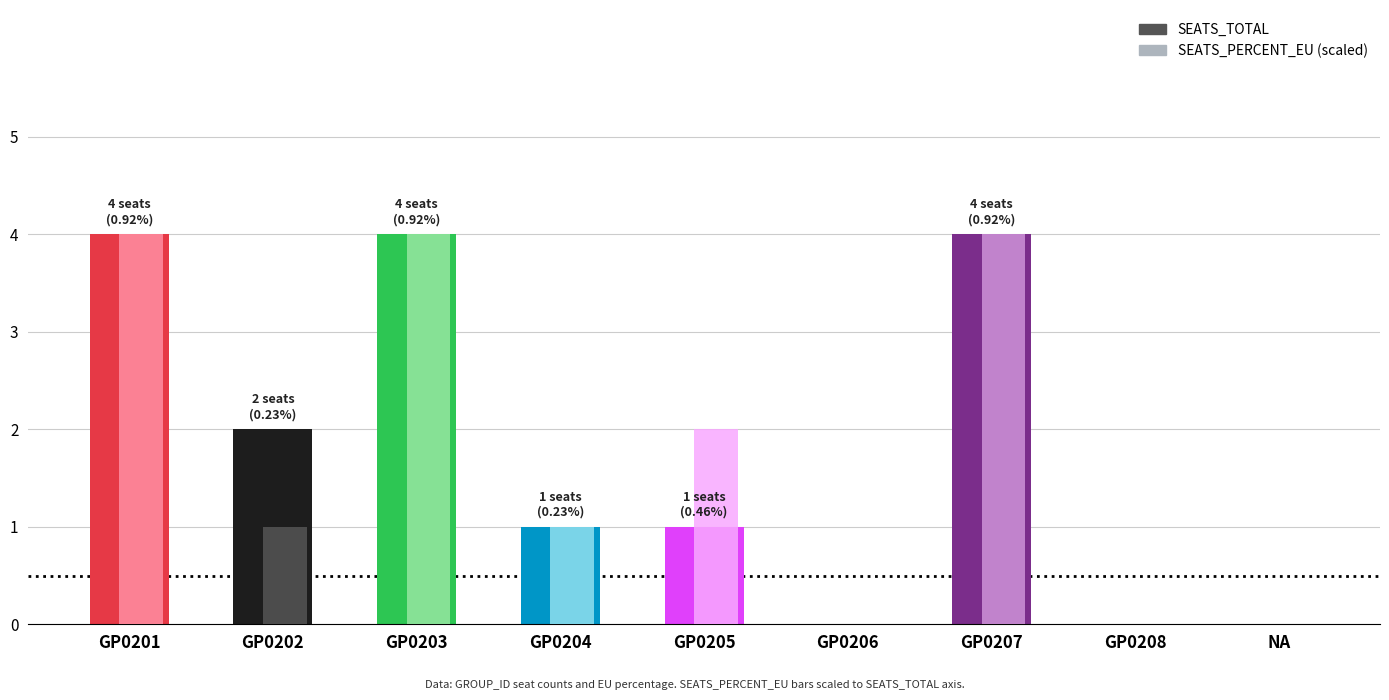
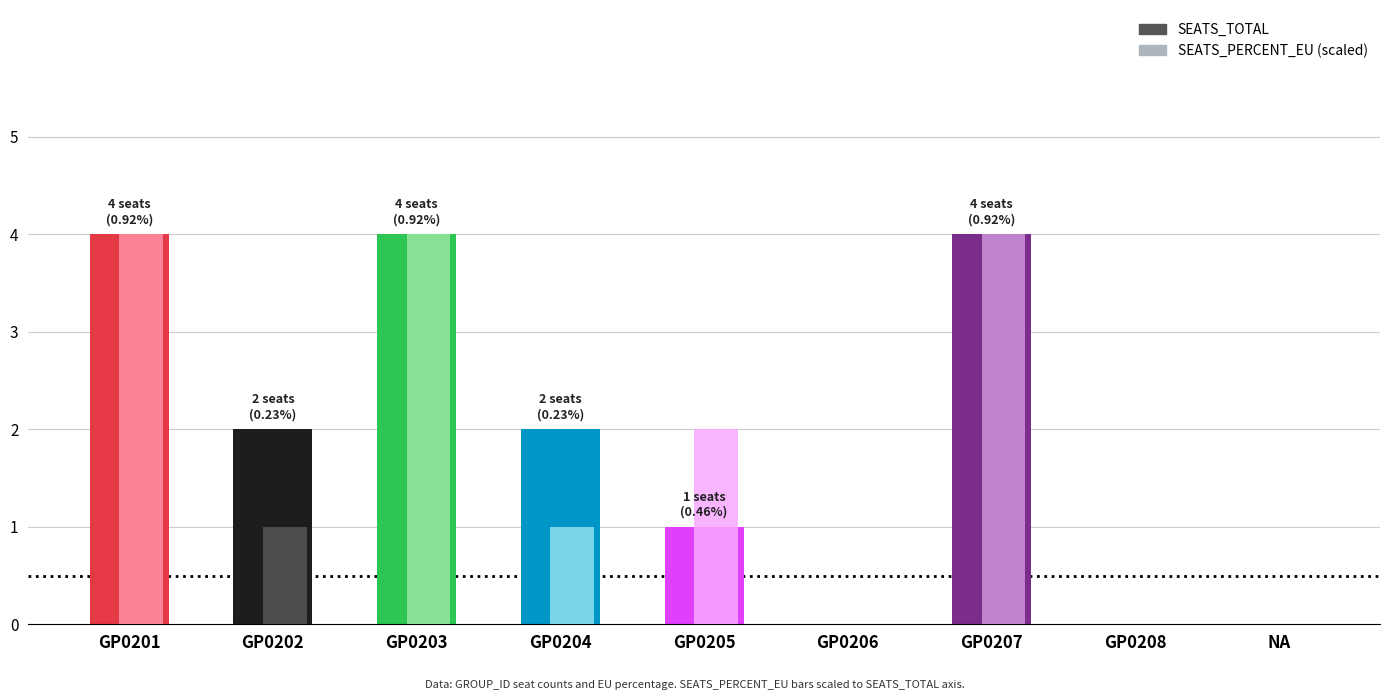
  {
    "GP0201": 4,
    "GP0202": 2,
    "GP0203": 4,
-   "GP0204": 1,
+   "GP0204": 2,
    "GP0207": 4
  }
